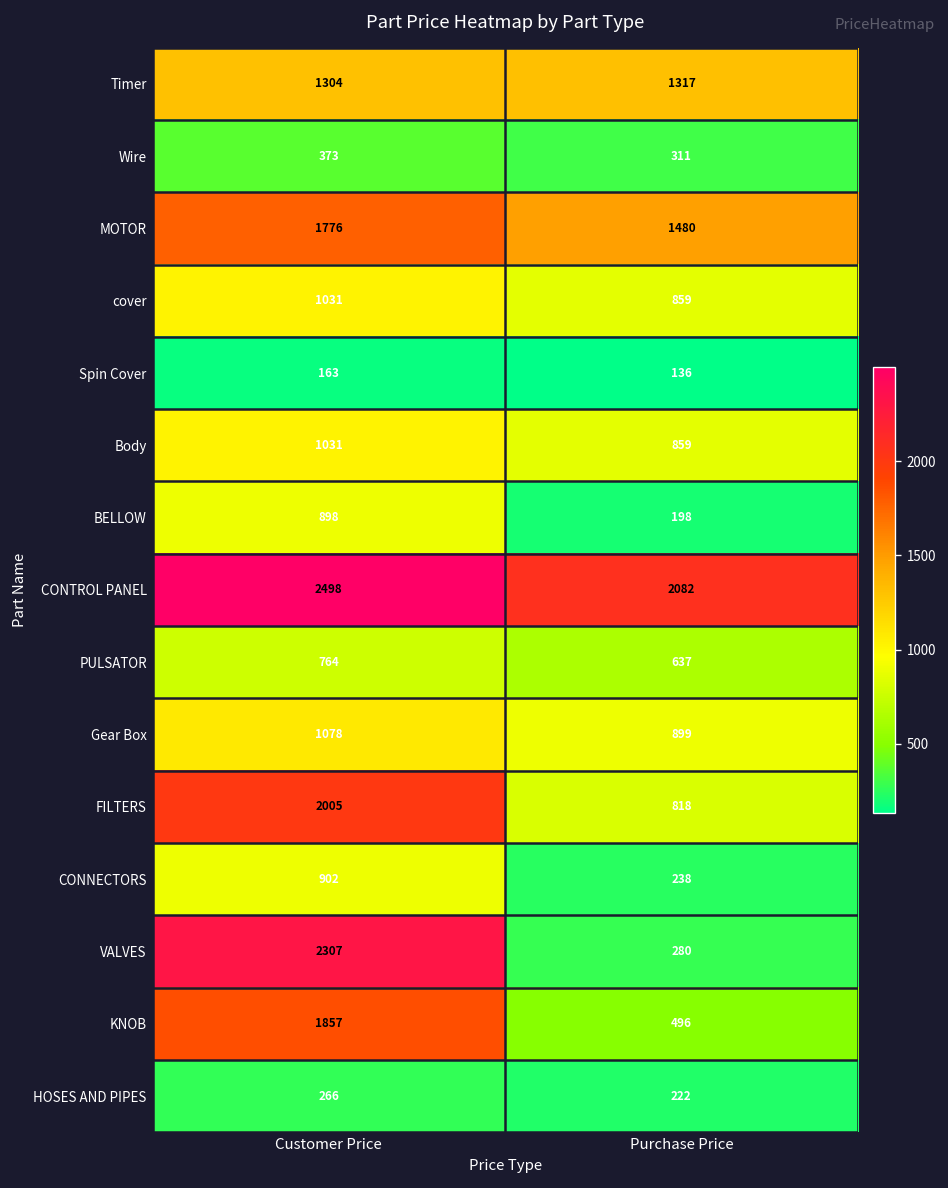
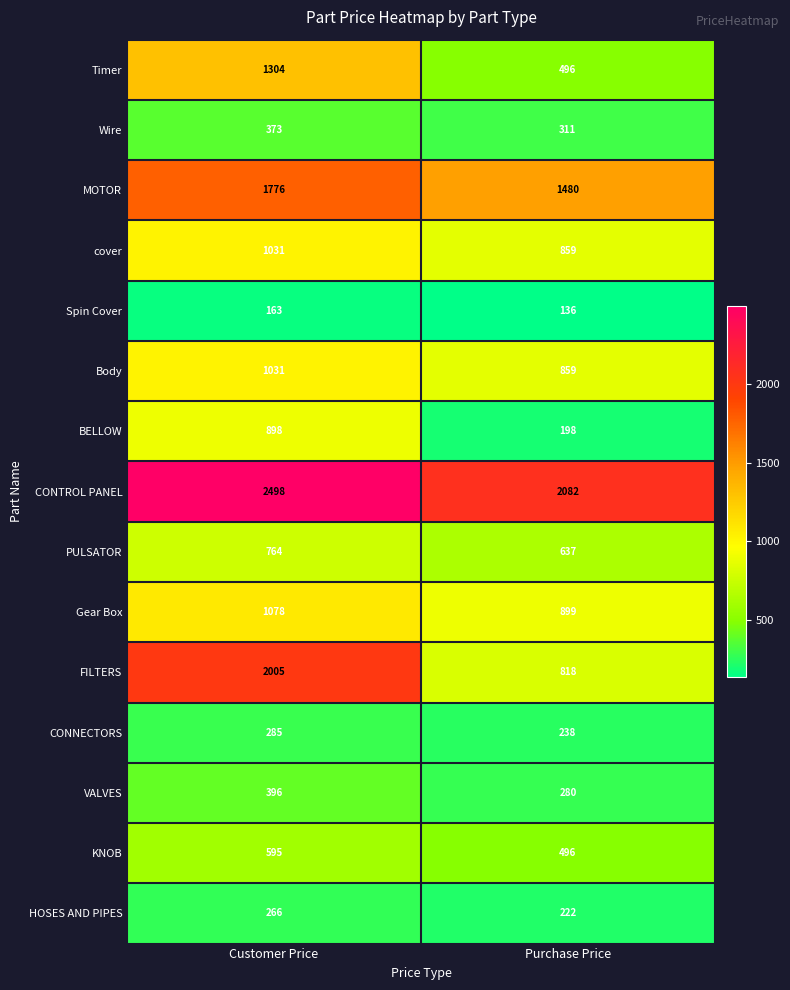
  {
    "Timer": {
      "Customer Price": 1304,
-     "Purchase Price": 1317
+     "Purchase Price": 496
    },
    "Wire": {
      "Customer Price": 373,
      "Purchase Price": 311
    },
    "MOTOR": {
      "Customer Price": 1776,
      "Purchase Price": 1480
    },
    "cover": {
      "Customer Price": 1031,
      "Purchase Price": 859
    },
    "Spin Cover": {
      "Customer Price": 163,
      "Purchase Price": 136
    },
    "Body": {
      "Customer Price": 1031,
      "Purchase Price": 859
    },
    "BELLOW": {
      "Customer Price": 898,
      "Purchase Price": 198
    },
    "CONTROL PANEL": {
      "Customer Price": 2498,
      "Purchase Price": 2082
    },
    "PULSATOR": {
      "Customer Price": 764,
      "Purchase Price": 637
    },
    "Gear Box": {
      "Customer Price": 1078,
      "Purchase Price": 899
    },
    "FILTERS": {
      "Customer Price": 2005,
      "Purchase Price": 818
    },
    "CONNECTORS": {
-     "Customer Price": 902,
+     "Customer Price": 285,
      "Purchase Price": 238
    },
    "VALVES": {
-     "Customer Price": 2307,
+     "Customer Price": 396,
      "Purchase Price": 280
    },
    "KNOB": {
-     "Customer Price": 1857,
+     "Customer Price": 595,
      "Purchase Price": 496
    },
    "HOSES AND PIPES": {
      "Customer Price": 266,
      "Purchase Price": 222
    }
  }
